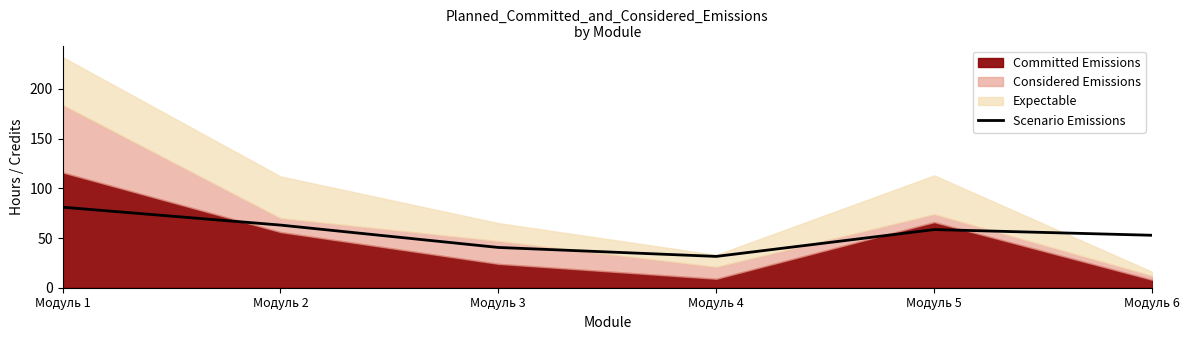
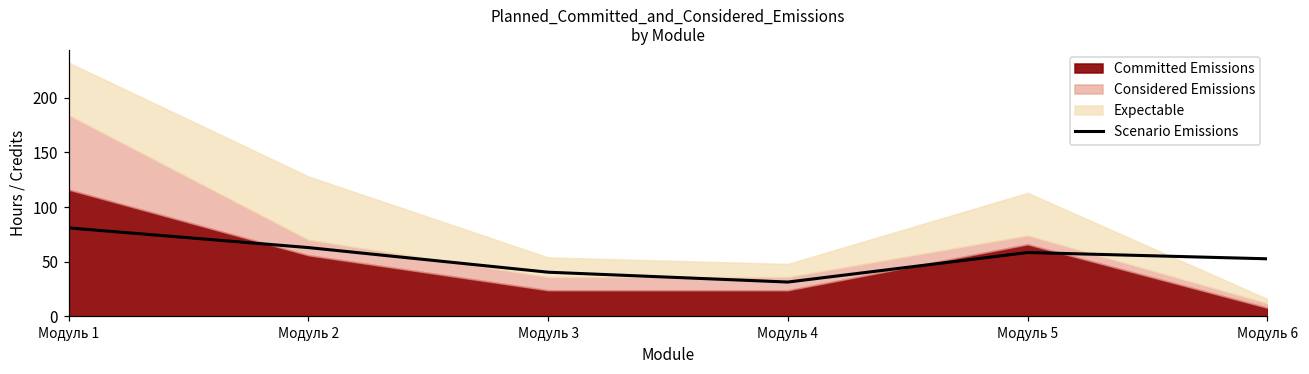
  {
    "Scenario Emissions": {
      "Модуль 1": 80,
      "Модуль 2": 60,
      "Модуль 3": 40,
      "Модуль 5": 60,
      "Модуль 6": 50
    },
    "Committed Emissions": {
      "Модуль 1": 120,
      "Модуль 2": 60,
      "Модуль 3": 20,
-     "Модуль 4": 10,
+     "Модуль 4": 20,
      "Модуль 5": 70,
      "Модуль 6": 10
    },
    "Considered Emissions": {
      "Модуль 1": 70,
      "Модуль 2": 10,
-     "Модуль 3": 20,
+     "Модуль 3": 10,
      "Модуль 4": 10,
      "Модуль 5": 10,
      "Модуль 6": 0
    },
    "Expectable": {
      "Модуль 1": 50,
-     "Модуль 2": 40,
+     "Модуль 2": 60,
      "Модуль 3": 20,
      "Модуль 5": 40,
      "Модуль 6": 0
    }
  }
